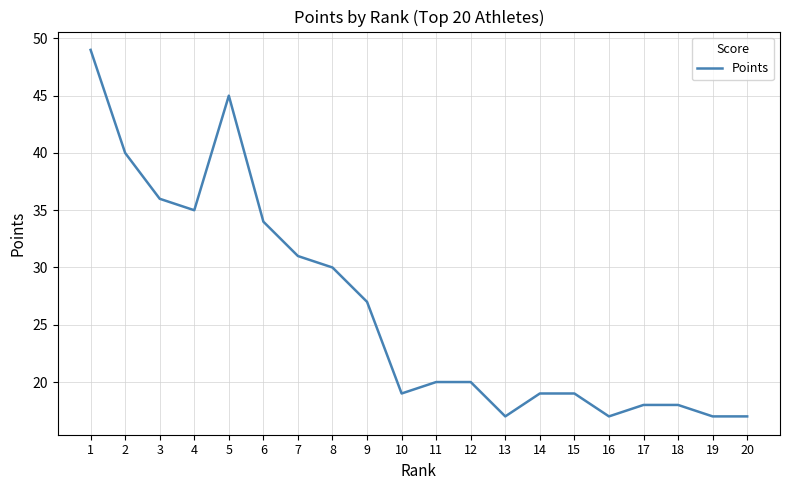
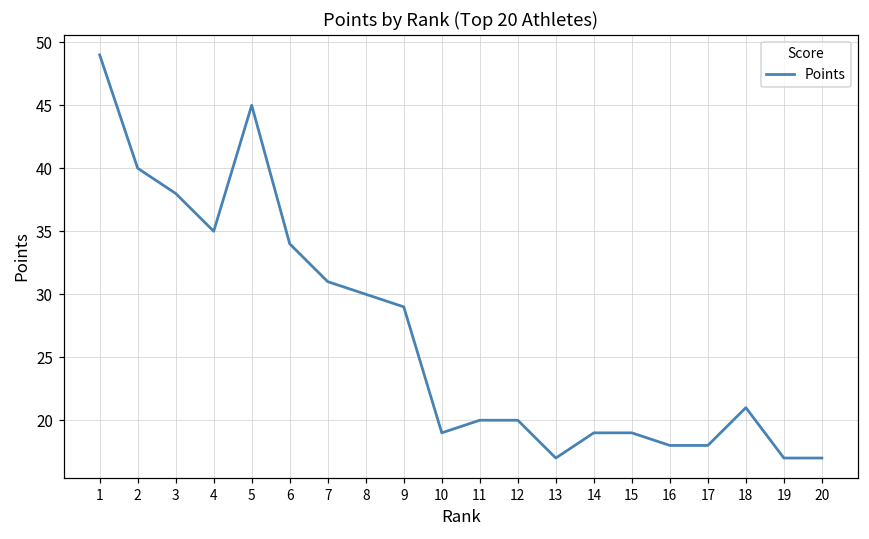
  {
    "1": 49,
    "2": 40,
-   "3": 36,
+   "3": 38,
    "4": 35,
    "5": 45,
    "6": 34,
    "7": 31,
    "8": 30,
-   "9": 27,
+   "9": 29,
    "10": 19,
    "11": 20,
    "12": 20,
    "13": 17,
    "14": 19,
    "15": 19,
-   "16": 17,
+   "16": 18,
    "17": 18,
-   "18": 18,
+   "18": 21,
    "19": 17,
    "20": 17
  }
